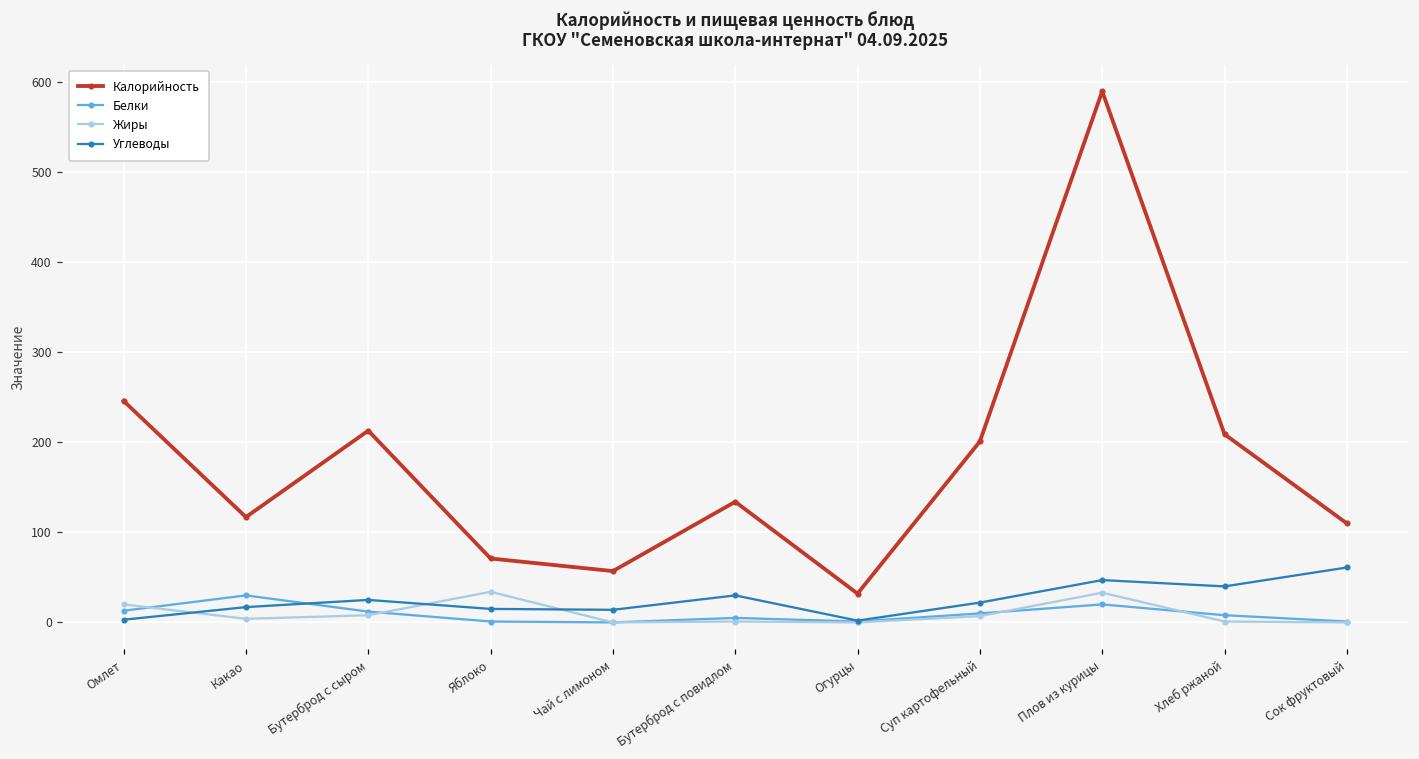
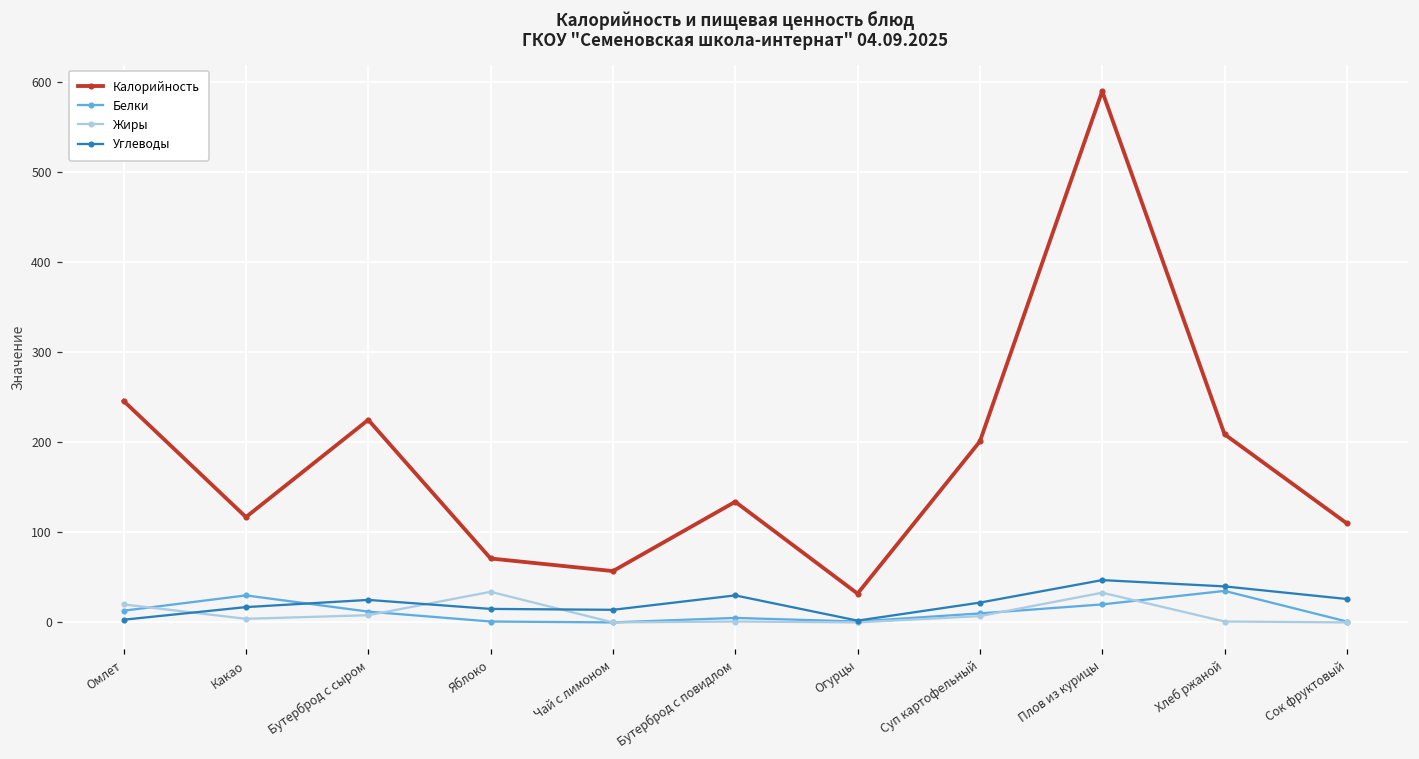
  {
    "Калорийность": {
      "Омлет": 250,
      "Какао": 120,
-     "Бутерброд с сыром": 210,
+     "Бутерброд с сыром": 230,
      "Яблоко": 70,
      "Чай с лимоном": 60,
      "Бутерброд с повидлом": 130,
      "Огурцы": 30,
      "Суп картофельный": 200,
      "Плов из курицы": 590,
      "Хлеб ржаной": 210,
      "Сок фруктовый": 110
    },
    "Белки": {
      "Омлет": 10,
      "Какао": 30,
      "Бутерброд с сыром": 10,
      "Яблоко": 0,
      "Бутерброд с повидлом": 10,
      "Плов из курицы": 20,
-     "Хлеб ржаной": 10
+     "Хлеб ржаной": 40
    },
    "Жиры": {
      "Омлет": 20,
      "Какао": 0,
      "Бутерброд с сыром": 10,
      "Яблоко": 30,
      "Бутерброд с повидлом": 0,
      "Плов из курицы": 30,
      "Хлеб ржаной": 0
    },
    "Углеводы": {
      "Омлет": 0,
      "Какао": 20,
      "Бутерброд с сыром": 30,
      "Яблоко": 20,
      "Чай с лимоном": 10,
      "Бутерброд с повидлом": 30,
      "Суп картофельный": 20,
      "Плов из курицы": 50,
      "Хлеб ржаной": 40,
-     "Сок фруктовый": 60
+     "Сок фруктовый": 30
    }
  }
